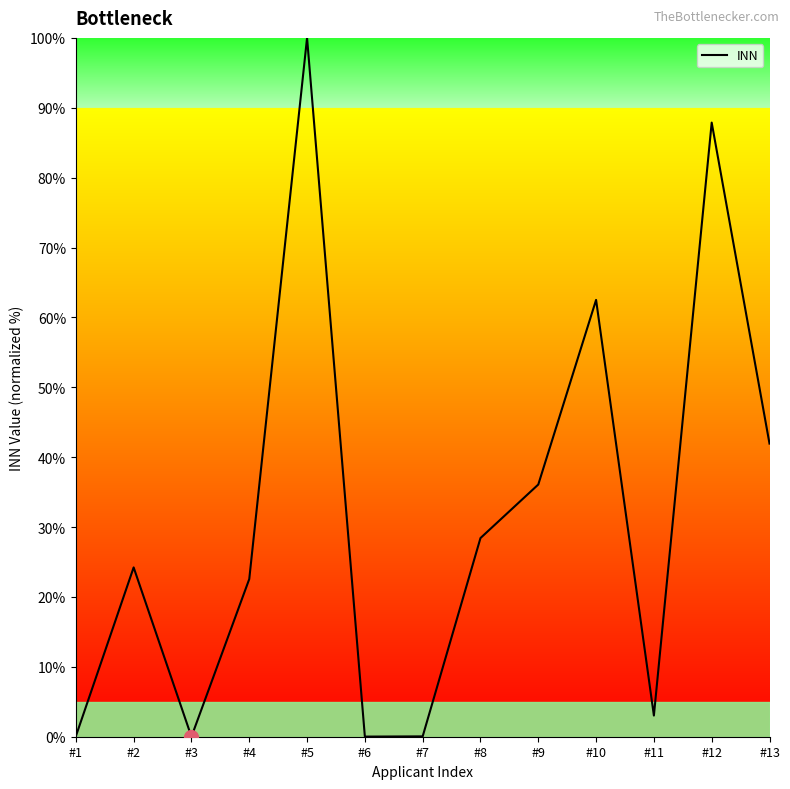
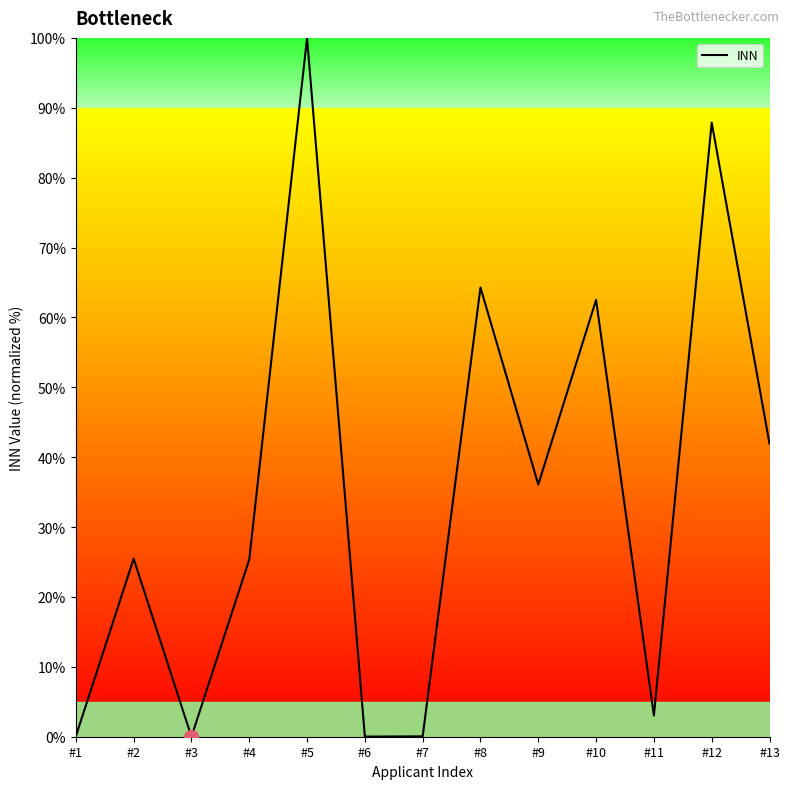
  {
    "INN": {
-     "#2": "24%",
-     "#4": "23%",
+     "#2": "25%",
+     "#4": "25%",
      "#5": "100%",
-     "#8": "28%",
+     "#8": "64%",
      "#9": "36%",
      "#10": "63%",
      "#12": "88%",
      "#13": "42%"
    }
  }
